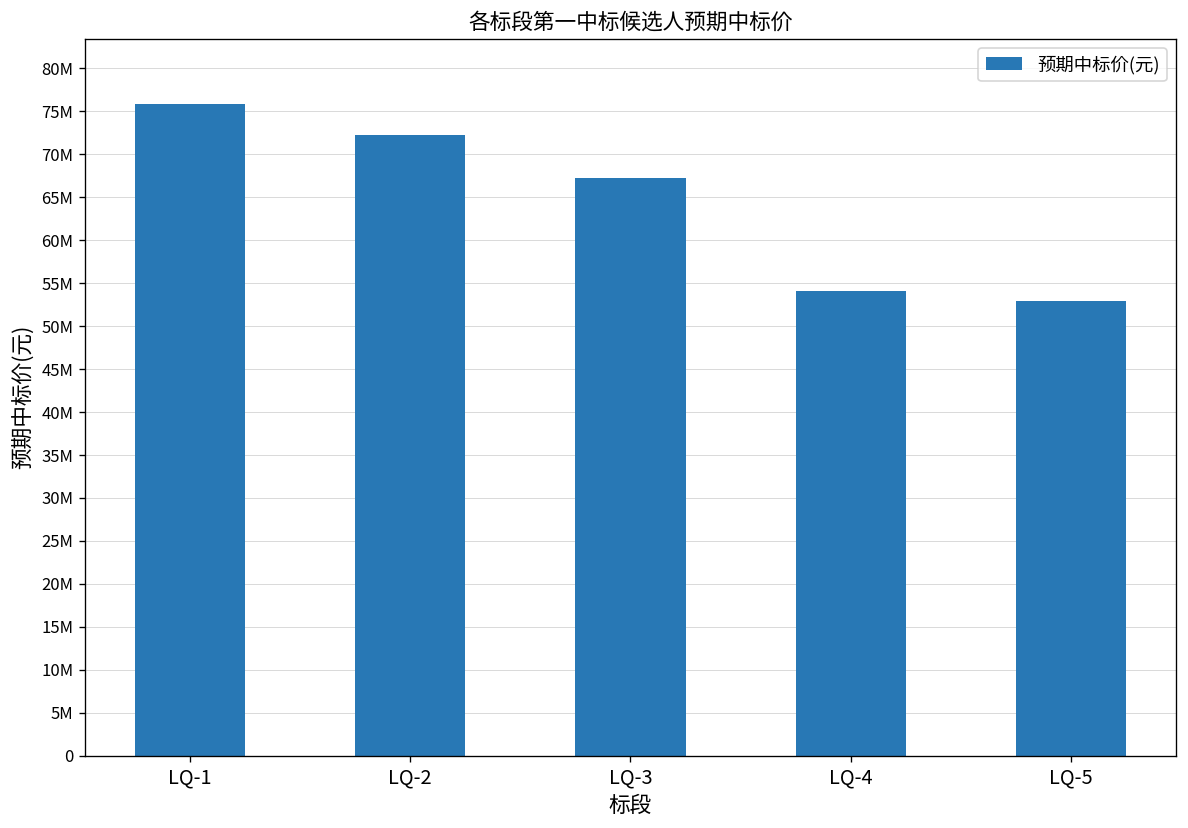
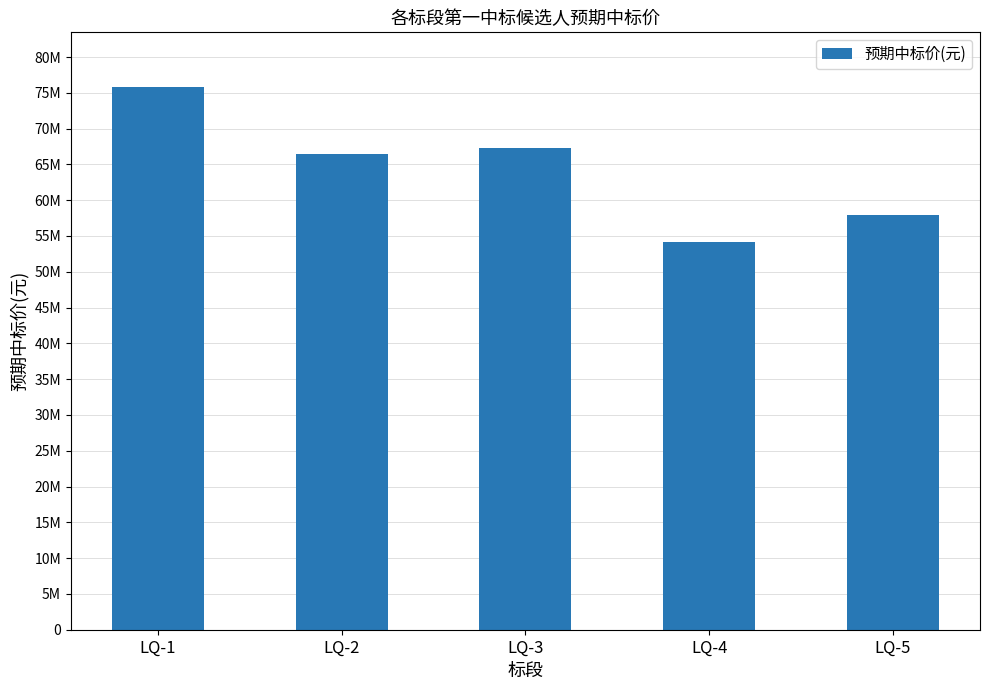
  {
    "LQ-1": 76000000,
-   "LQ-2": 72000000,
+   "LQ-2": 66000000,
    "LQ-3": 67000000,
    "LQ-4": 54000000,
-   "LQ-5": 53000000
+   "LQ-5": 58000000
  }
